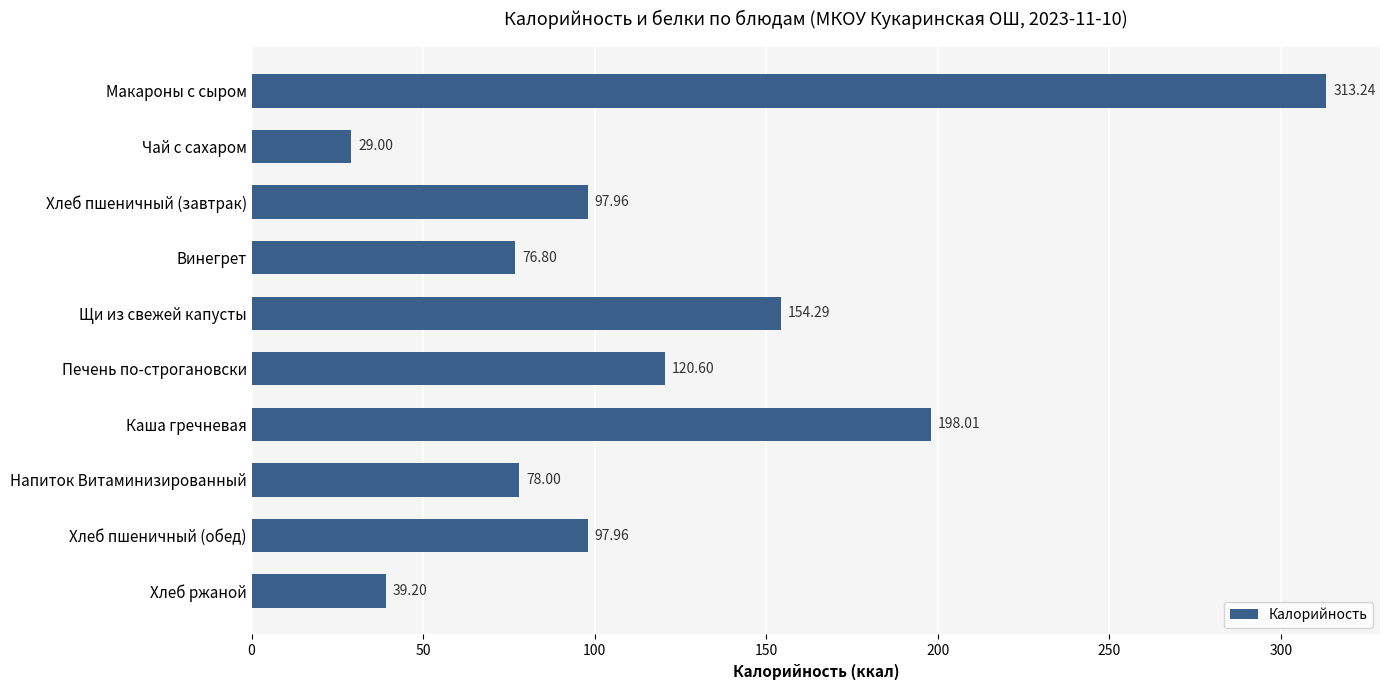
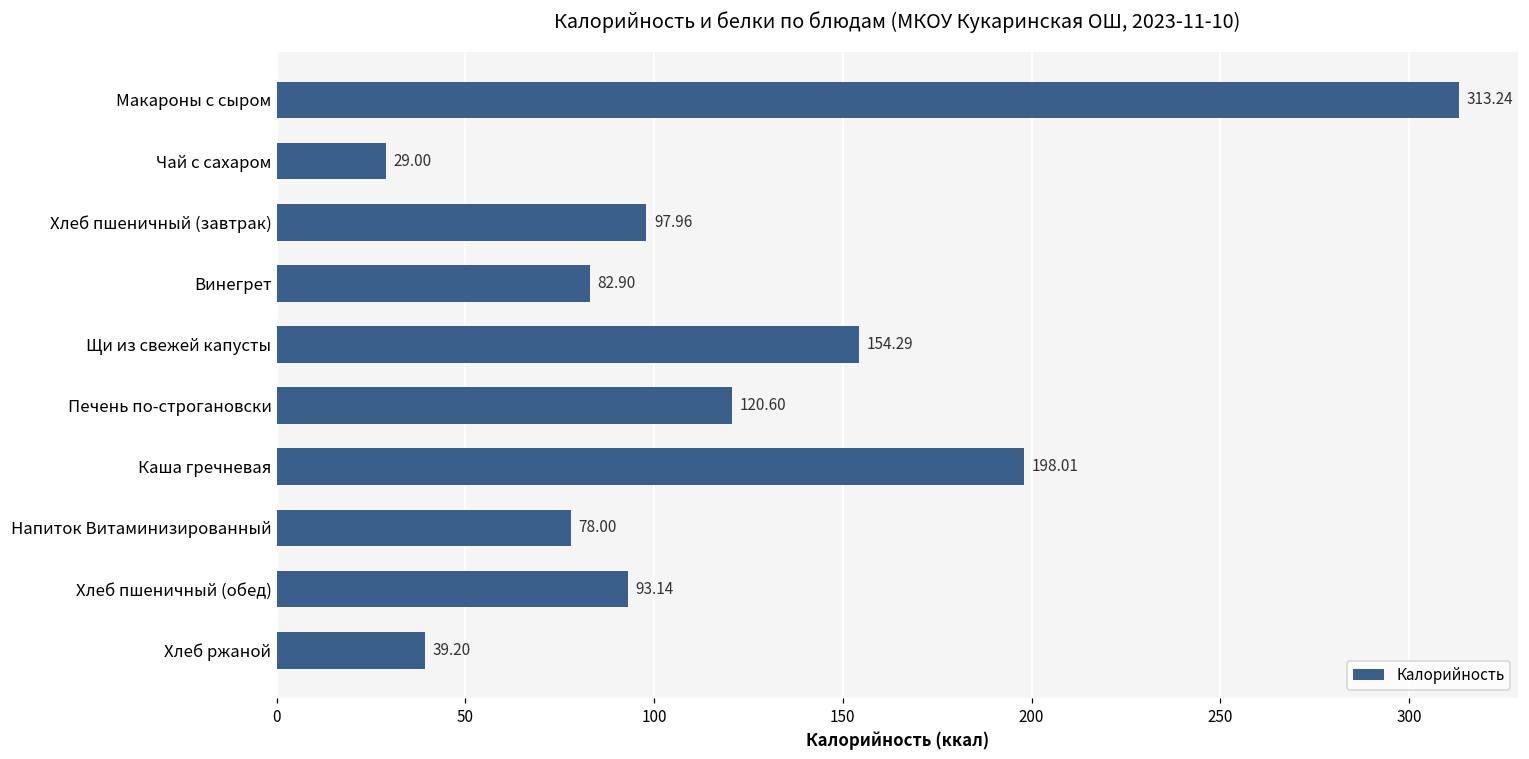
  {
    "Макароны с сыром": 313.24,
    "Чай с сахаром": 29.00,
    "Хлеб пшеничный (завтрак)": 97.96,
-   "Винегрет": 76.80,
+   "Винегрет": 82.90,
    "Щи из свежей капусты": 154.29,
    "Печень по-строгановски": 120.60,
    "Каша гречневая": 198.01,
    "Напиток Витаминизированный": 78.00,
-   "Хлеб пшеничный (обед)": 97.96,
+   "Хлеб пшеничный (обед)": 93.14,
    "Хлеб ржаной": 39.20
  }
